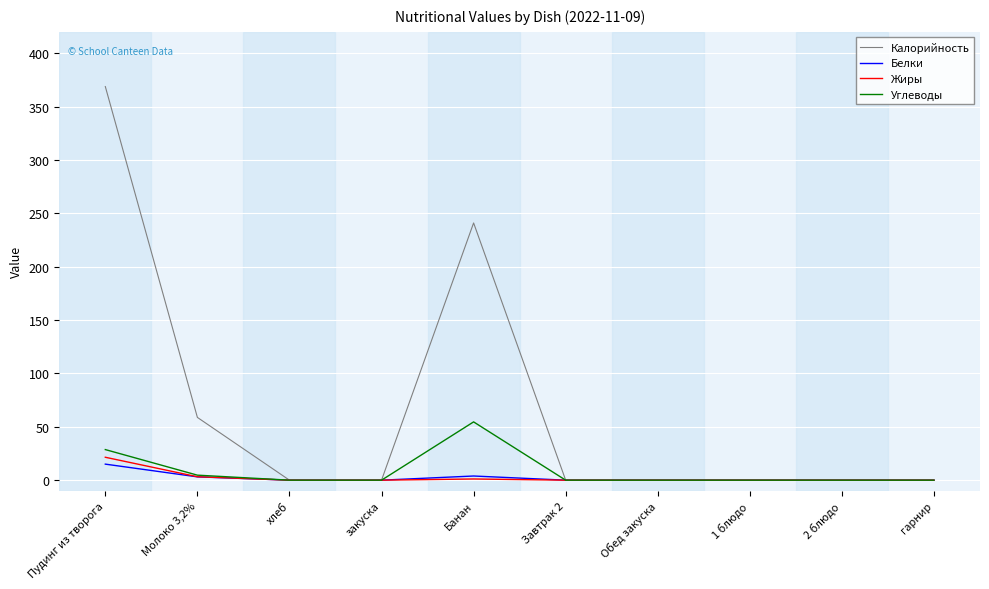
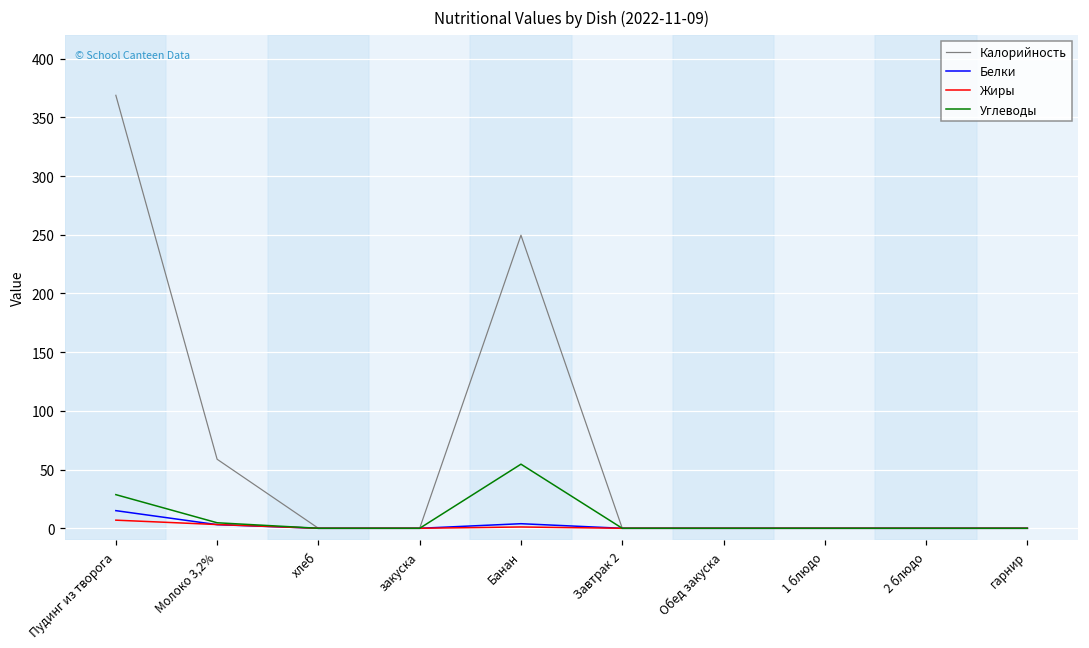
  {
    "Калорийность": {
      "Пудинг из творога": 369,
      "Молоко 3,2%": 59,
-     "Банан": 241
+     "Банан": 250
    },
    "Белки": {
      "Пудинг из творога": 15,
      "Банан": 4
    },
    "Жиры": {
-     "Пудинг из творога": 21,
+     "Пудинг из творога": 7,
      "Банан": 1
    },
    "Углеводы": {
      "Пудинг из творога": 29,
      "Банан": 55
    }
  }
